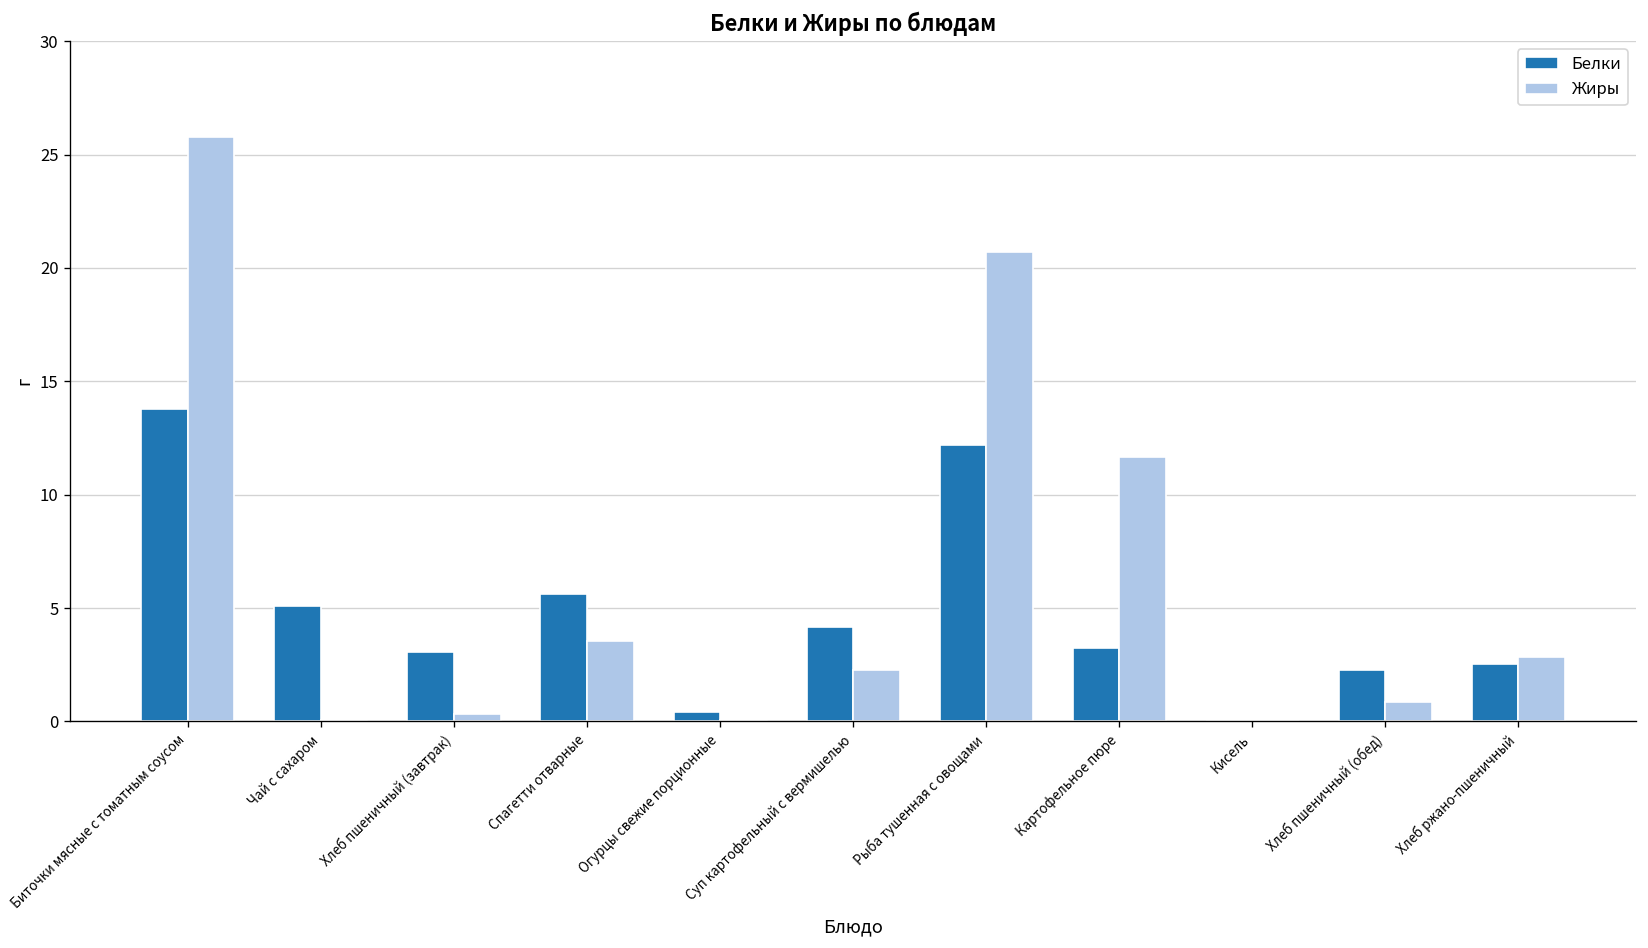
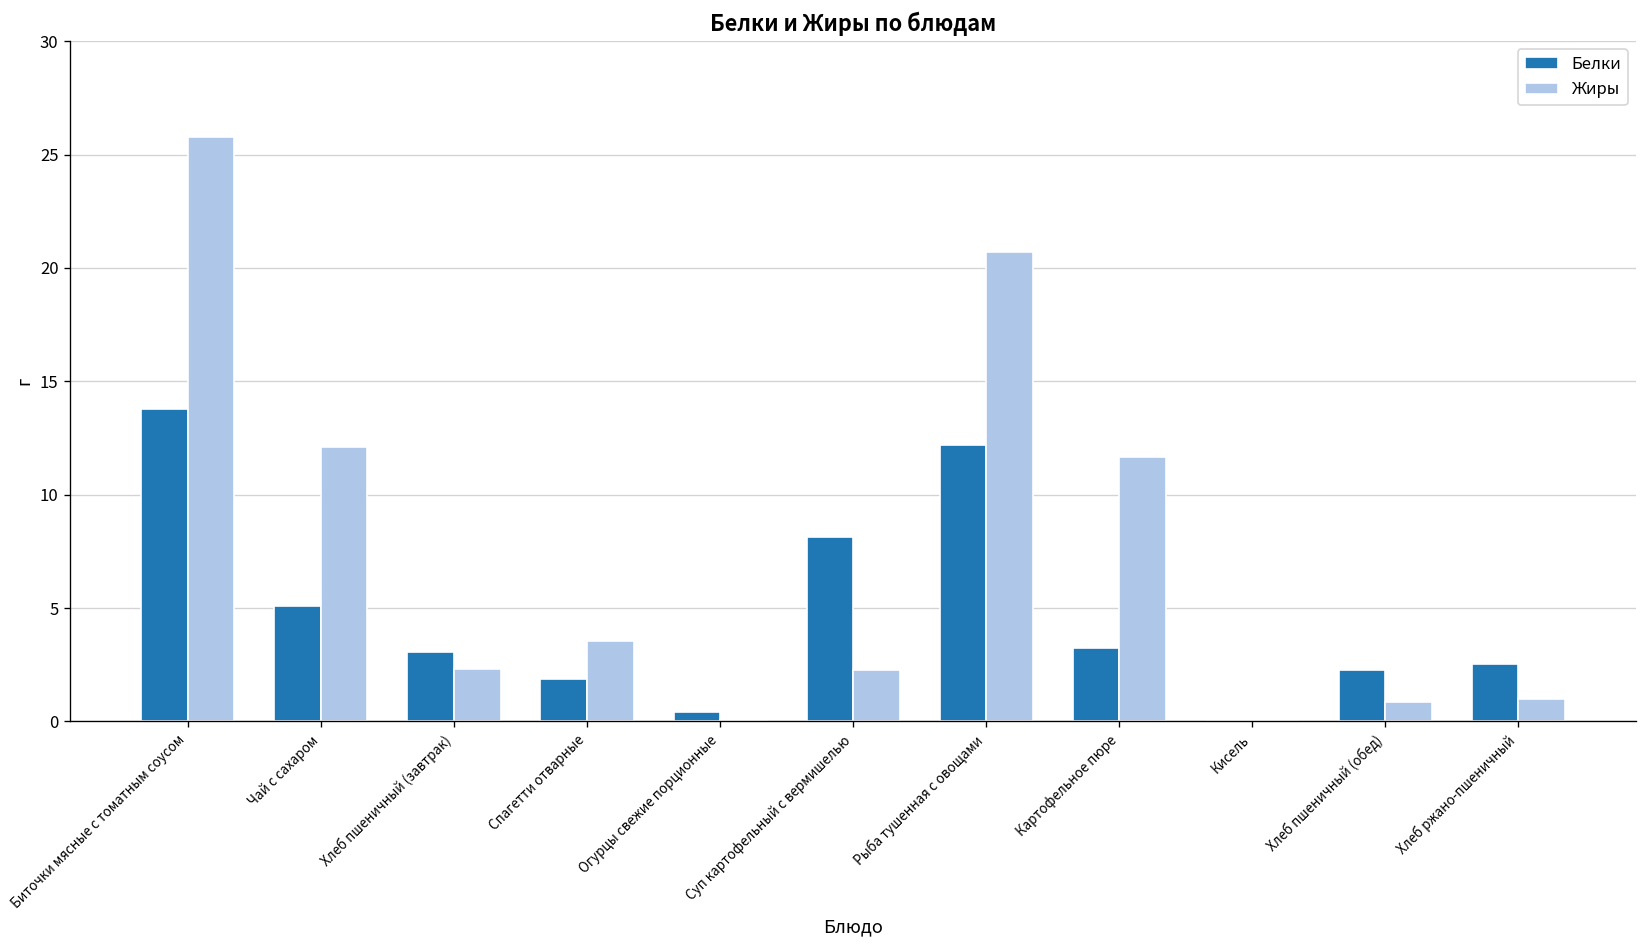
  {
    "Белки": {
      "Биточки мясные с томатным соусом": 13.8,
      "Чай с сахаром": 5.1,
      "Хлеб пшеничный (завтрак)": 3.0,
-     "Спагетти отварные": 5.6,
+     "Спагетти отварные": 1.9,
      "Огурцы свежие порционные": 0.4,
-     "Суп картофельный с вермишелью": 4.2,
+     "Суп картофельный с вермишелью": 8.1,
      "Рыба тушенная с овощами": 12.2,
      "Картофельное пюре": 3.3,
      "Кисель": 0.0,
      "Хлеб пшеничный (обед)": 2.3,
      "Хлеб ржано-пшеничный": 2.6
    },
    "Жиры": {
      "Биточки мясные с томатным соусом": 25.8,
-     "Чай с сахаром": 0.1,
-     "Хлеб пшеничный (завтрак)": 0.3,
+     "Чай с сахаром": 12.1,
+     "Хлеб пшеничный (завтрак)": 2.3,
      "Спагетти отварные": 3.6,
      "Суп картофельный с вермишелью": 2.3,
      "Рыба тушенная с овощами": 20.7,
      "Картофельное пюре": 11.7,
      "Кисель": 0.0,
      "Хлеб пшеничный (обед)": 0.8,
-     "Хлеб ржано-пшеничный": 2.8
+     "Хлеб ржано-пшеничный": 1.0
    }
  }
